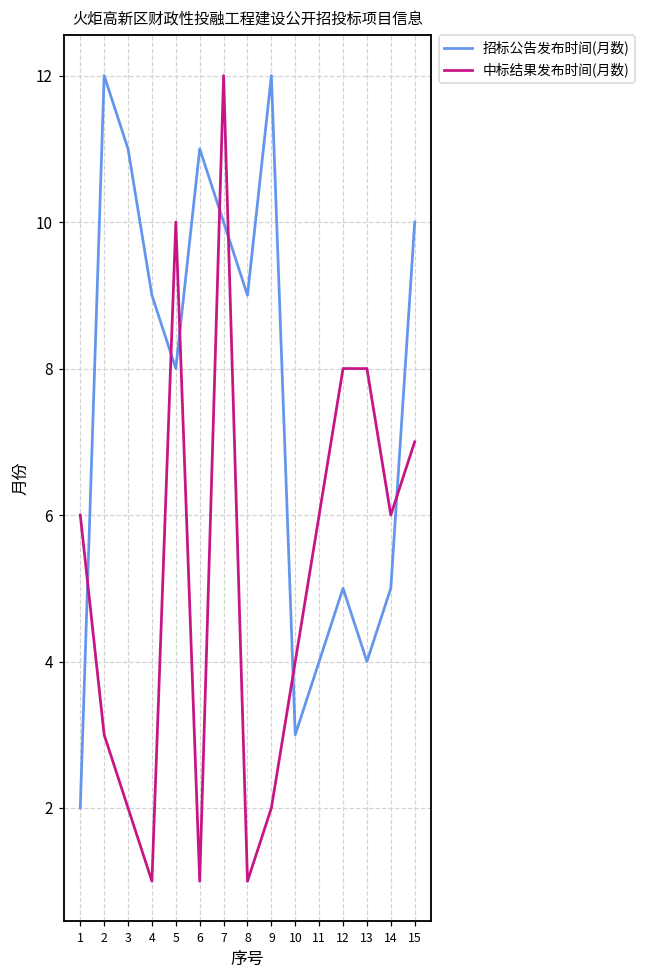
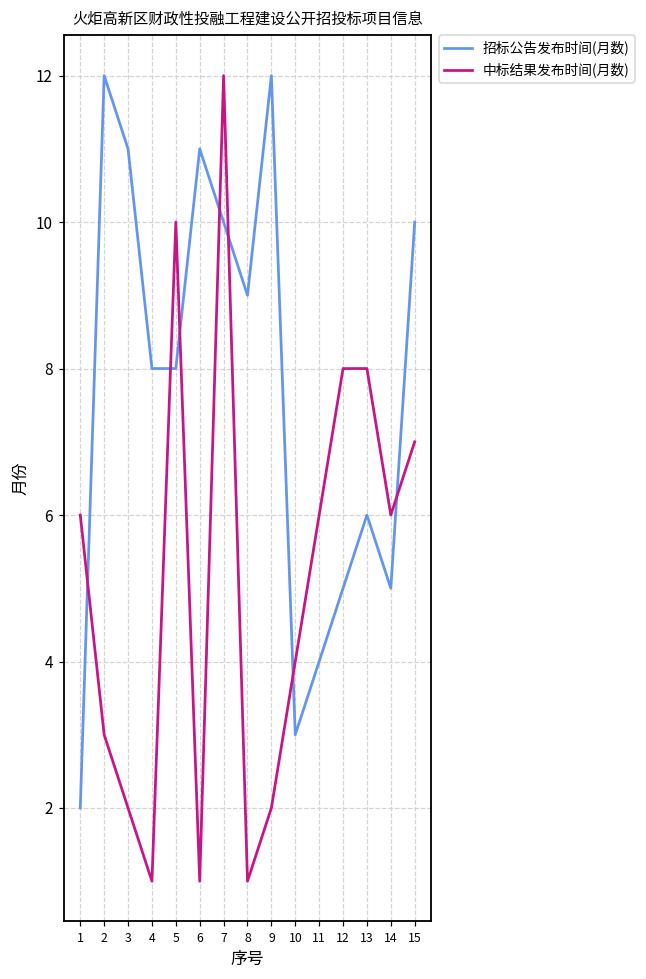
  {
    "招标公告发布时间(月数)": {
      "1": 2,
      "2": 12,
      "3": 11,
-     "4": 9,
+     "4": 8,
      "5": 8,
      "6": 11,
      "7": 10,
      "8": 9,
      "9": 12,
      "10": 3,
      "11": 4,
      "12": 5,
-     "13": 4,
+     "13": 6,
      "14": 5,
      "15": 10
    },
    "中标结果发布时间(月数)": {
      "1": 6,
      "2": 3,
      "3": 2,
      "4": 1,
      "5": 10,
      "6": 1,
      "7": 12,
      "8": 1,
      "9": 2,
      "10": 4,
      "11": 6,
      "12": 8,
      "13": 8,
      "14": 6,
      "15": 7
    }
  }
